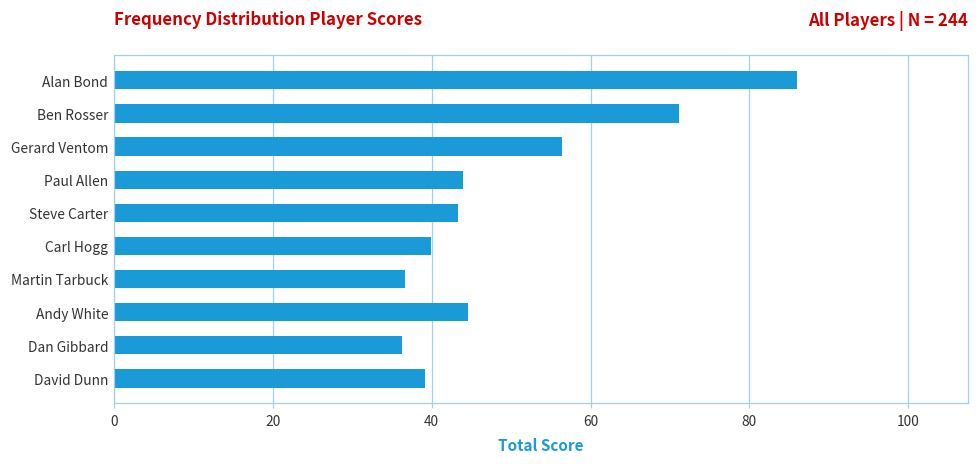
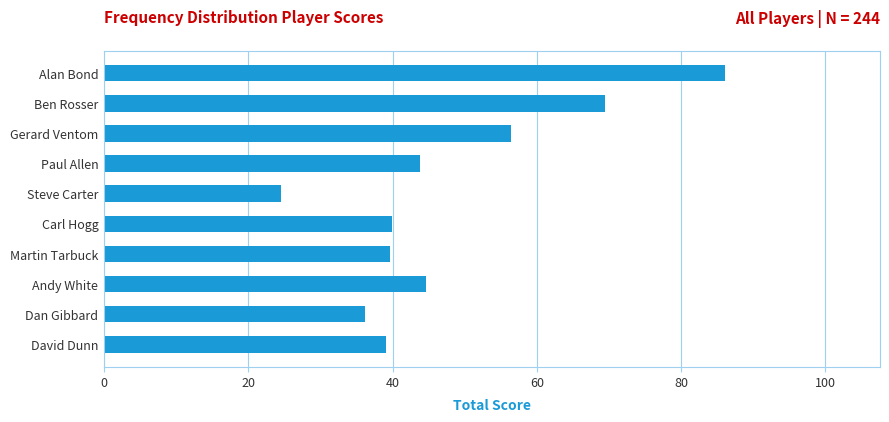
  {
    "Alan Bond": 86,
-   "Ben Rosser": 71,
+   "Ben Rosser": 70,
    "Gerard Ventom": 56,
    "Paul Allen": 44,
-   "Steve Carter": 43,
+   "Steve Carter": 25,
    "Carl Hogg": 40,
-   "Martin Tarbuck": 37,
+   "Martin Tarbuck": 40,
    "Andy White": 45,
    "Dan Gibbard": 36,
    "David Dunn": 39
  }
